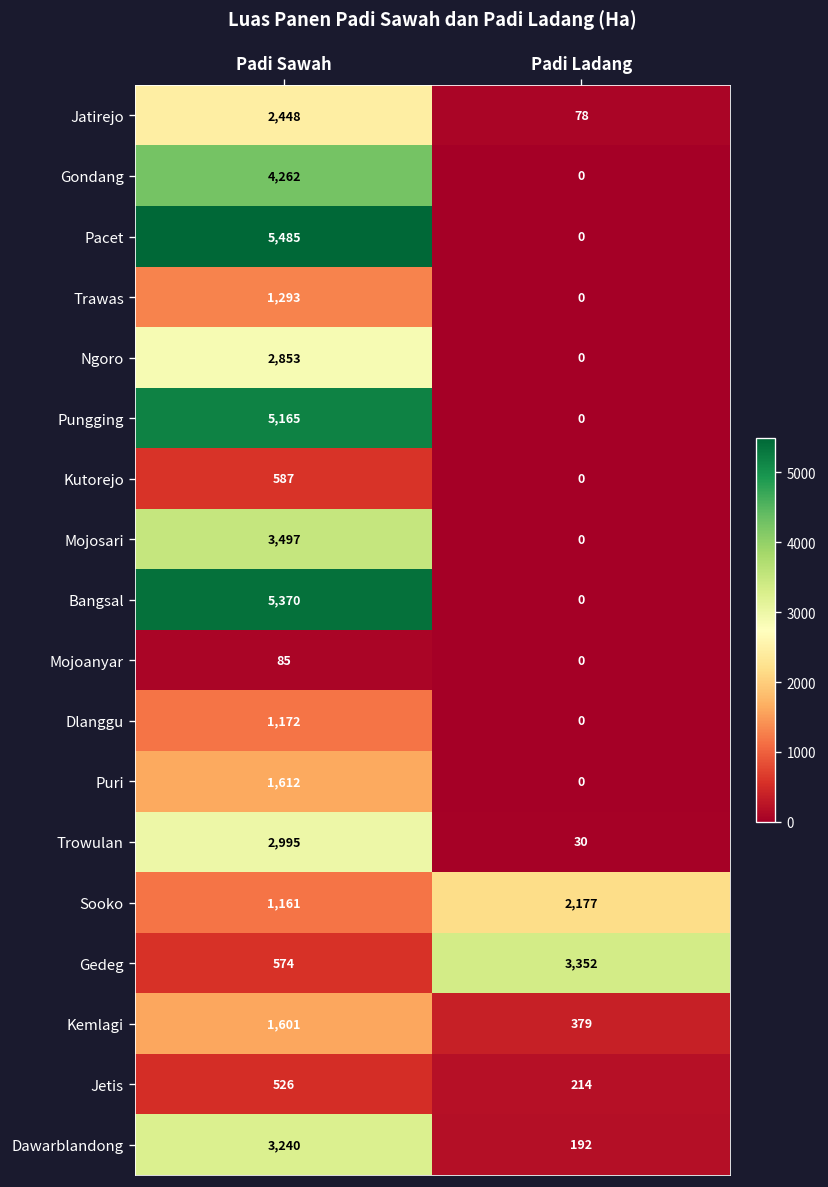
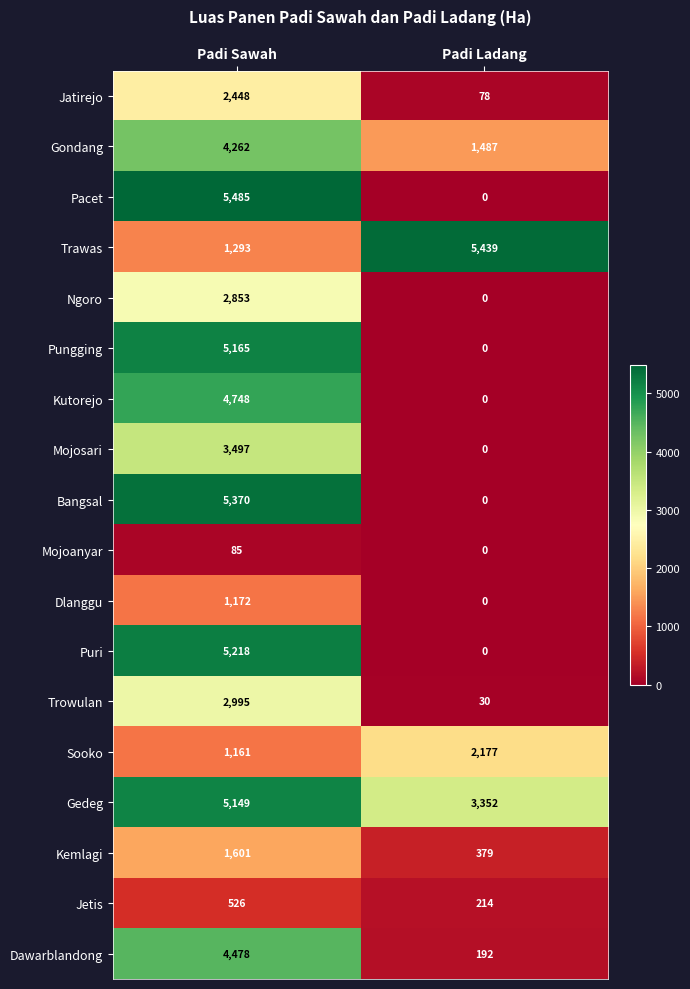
  {
    "Jatirejo": {
      "Padi Sawah": "2,448",
      "Padi Ladang": "78"
    },
    "Gondang": {
      "Padi Sawah": "4,262",
-     "Padi Ladang": "0"
+     "Padi Ladang": "1,487"
    },
    "Pacet": {
      "Padi Sawah": "5,485",
      "Padi Ladang": "0"
    },
    "Trawas": {
      "Padi Sawah": "1,293",
-     "Padi Ladang": "0"
+     "Padi Ladang": "5,439"
    },
    "Ngoro": {
      "Padi Sawah": "2,853",
      "Padi Ladang": "0"
    },
    "Pungging": {
      "Padi Sawah": "5,165",
      "Padi Ladang": "0"
    },
    "Kutorejo": {
-     "Padi Sawah": "587",
+     "Padi Sawah": "4,748",
      "Padi Ladang": "0"
    },
    "Mojosari": {
      "Padi Sawah": "3,497",
      "Padi Ladang": "0"
    },
    "Bangsal": {
      "Padi Sawah": "5,370",
      "Padi Ladang": "0"
    },
    "Mojoanyar": {
      "Padi Sawah": "85",
      "Padi Ladang": "0"
    },
    "Dlanggu": {
      "Padi Sawah": "1,172",
      "Padi Ladang": "0"
    },
    "Puri": {
-     "Padi Sawah": "1,612",
+     "Padi Sawah": "5,218",
      "Padi Ladang": "0"
    },
    "Trowulan": {
      "Padi Sawah": "2,995",
      "Padi Ladang": "30"
    },
    "Sooko": {
      "Padi Sawah": "1,161",
      "Padi Ladang": "2,177"
    },
    "Gedeg": {
-     "Padi Sawah": "574",
+     "Padi Sawah": "5,149",
      "Padi Ladang": "3,352"
    },
    "Kemlagi": {
      "Padi Sawah": "1,601",
      "Padi Ladang": "379"
    },
    "Jetis": {
      "Padi Sawah": "526",
      "Padi Ladang": "214"
    },
    "Dawarblandong": {
-     "Padi Sawah": "3,240",
+     "Padi Sawah": "4,478",
      "Padi Ladang": "192"
    }
  }
